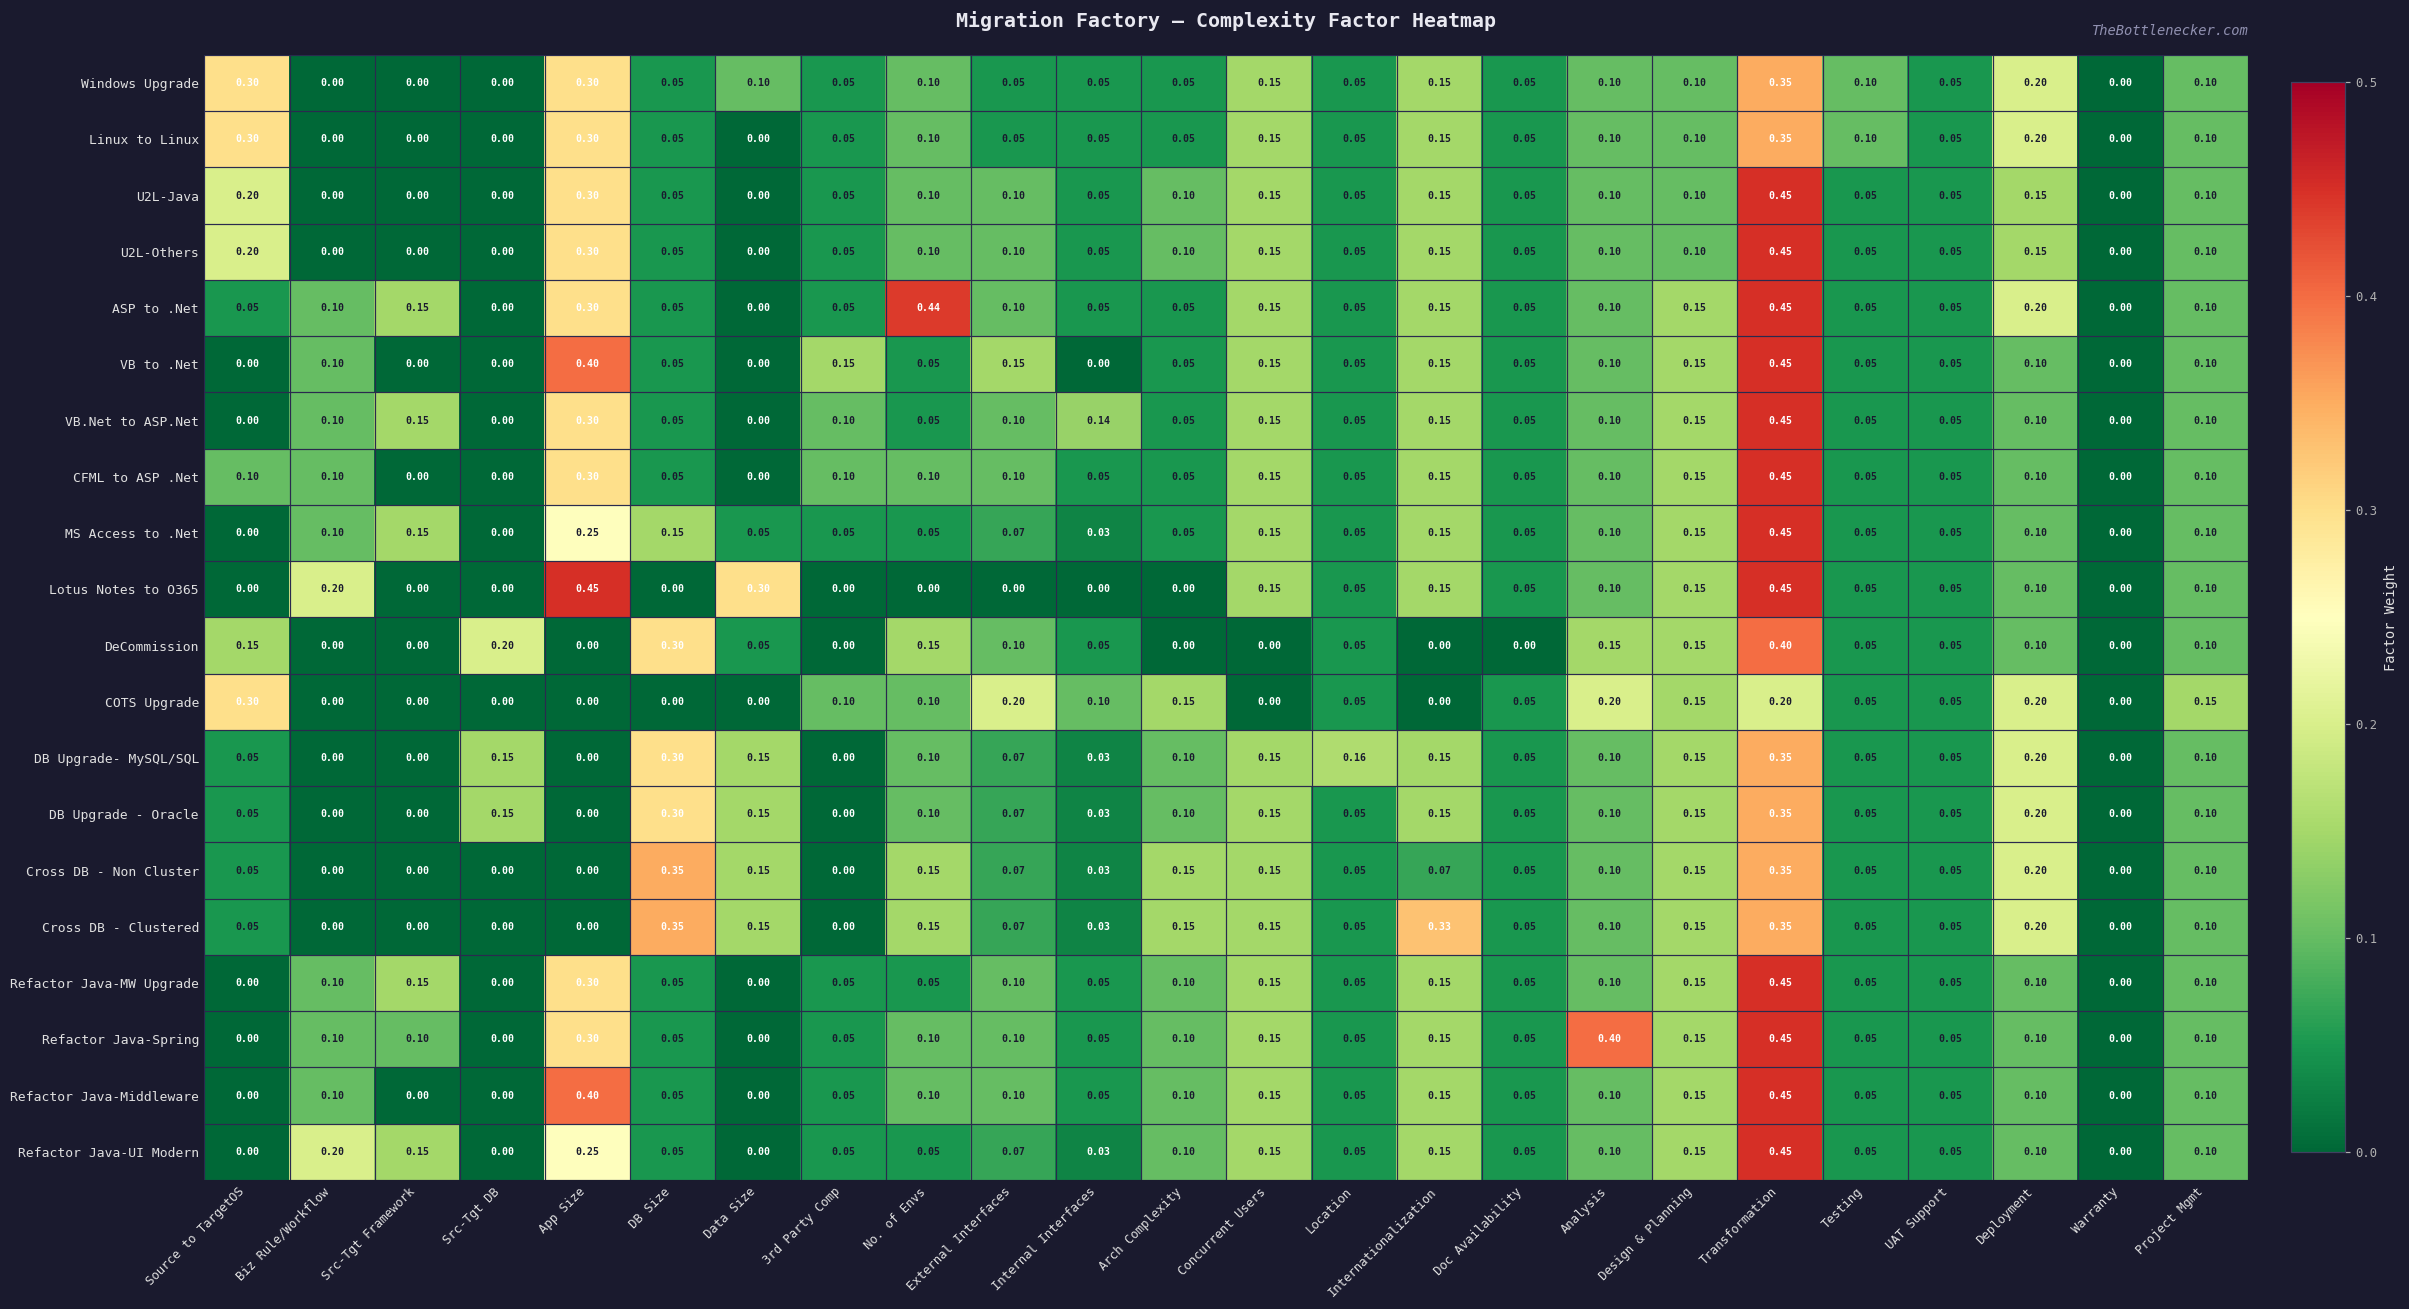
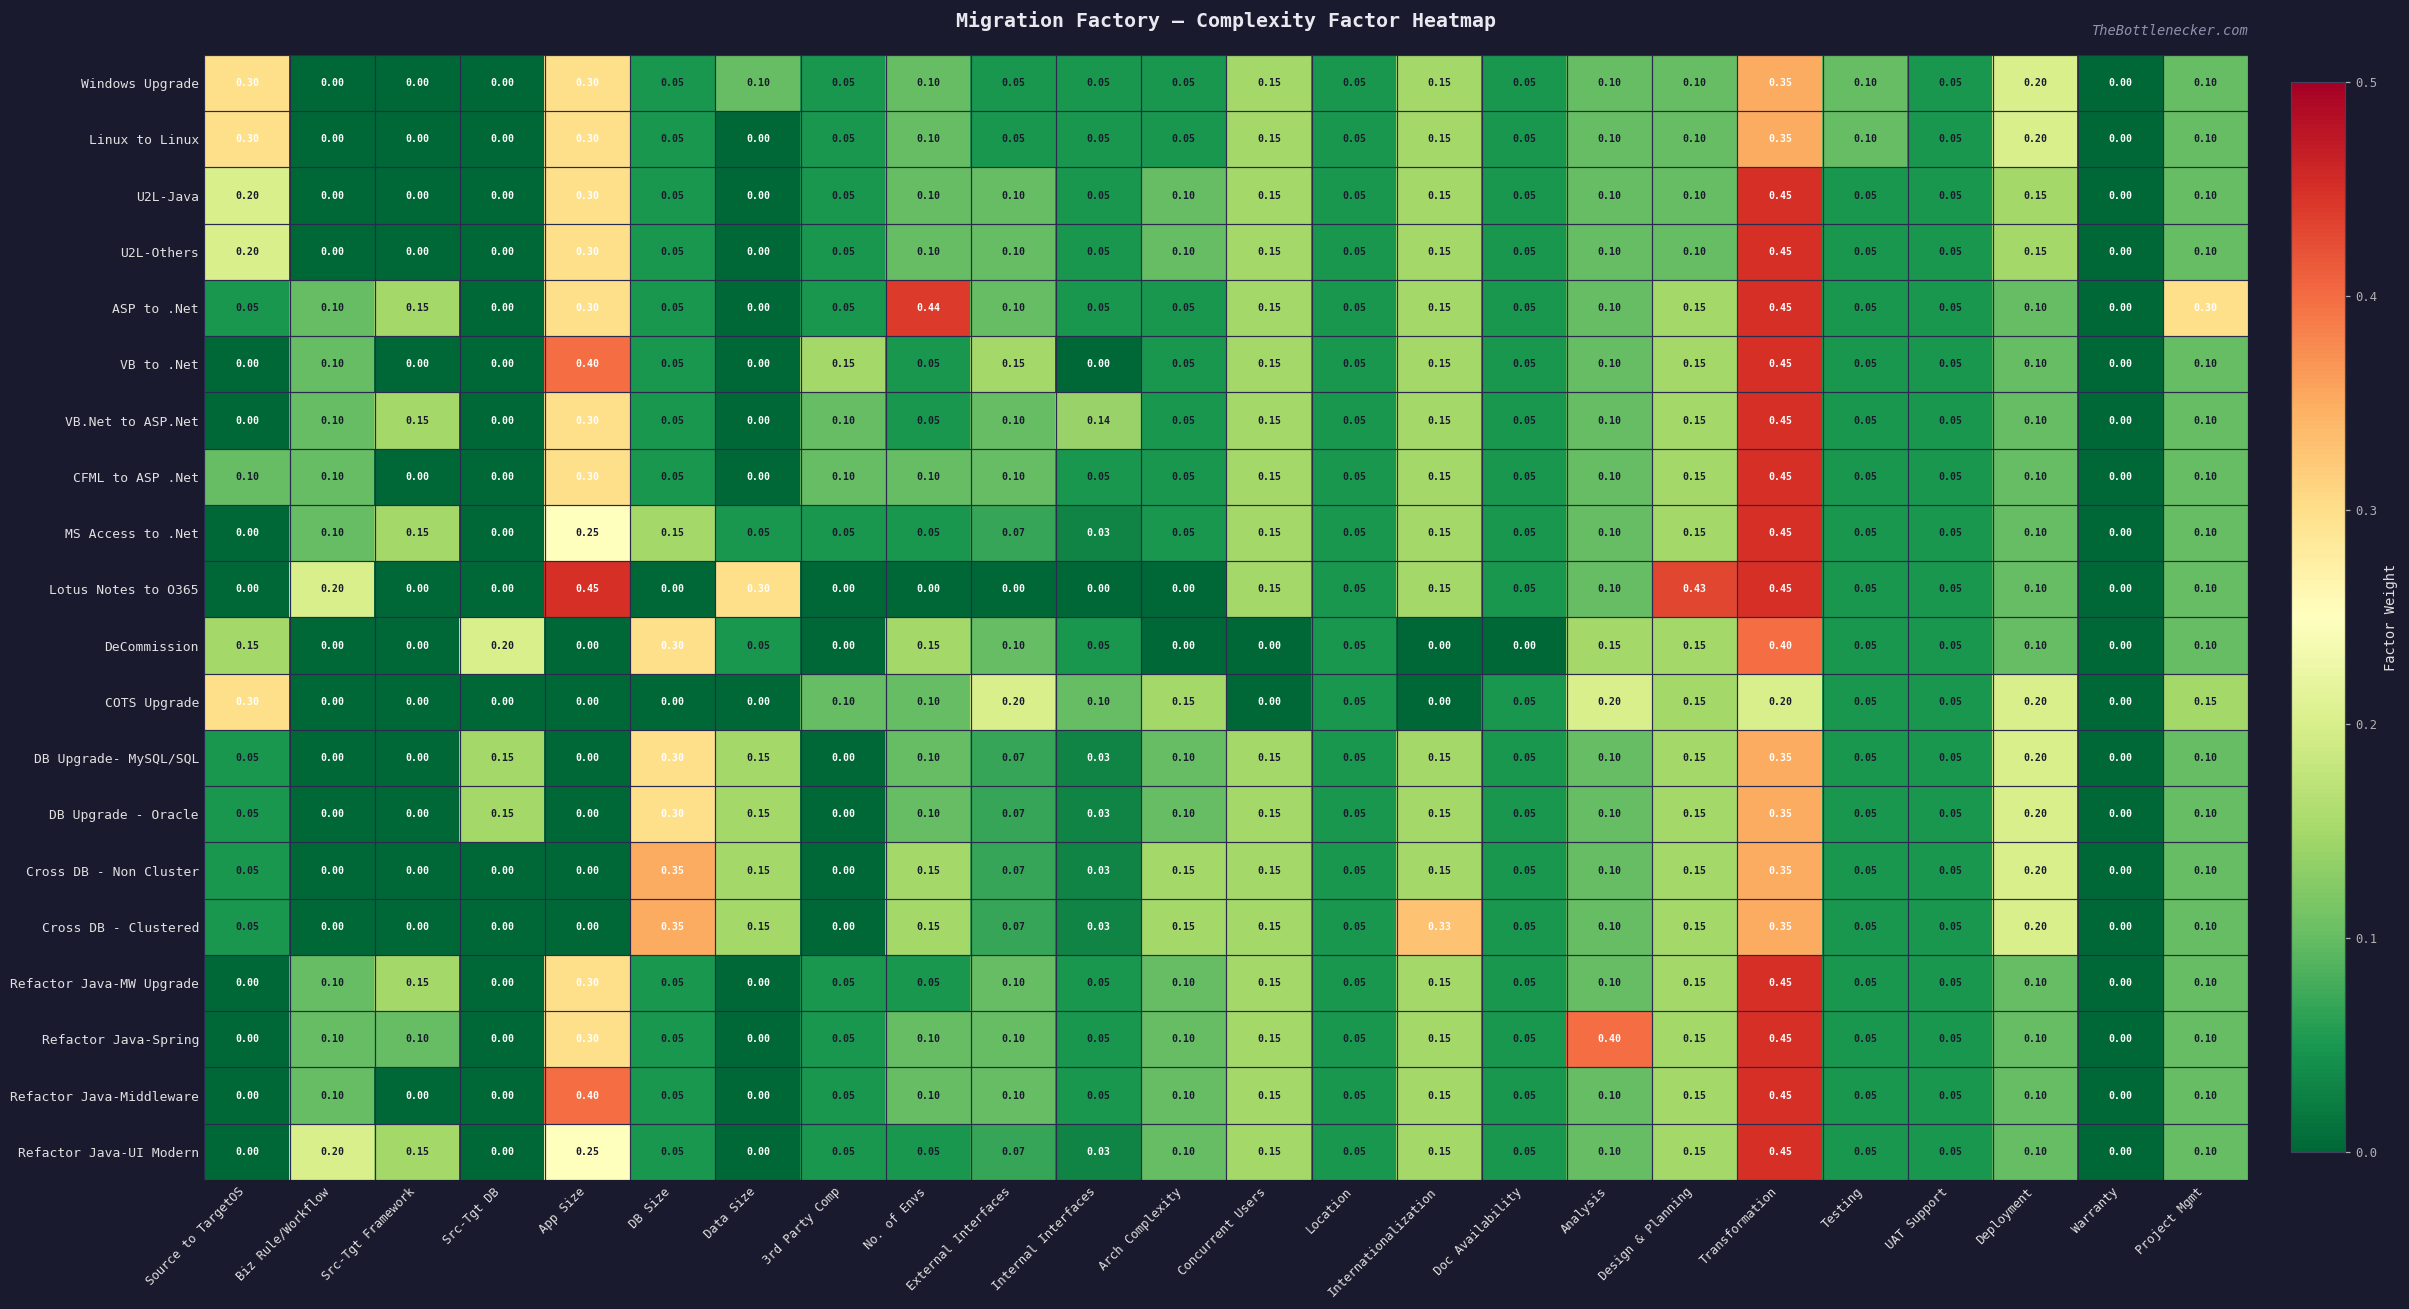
  {
    "ASP to .Net": {
      "Source to TargetOS": 0.05,
      "Biz Rule/Workflow": 0.10,
      "Src-Tgt Framework": 0.15,
      "Src-Tgt DB": 0.00,
      "App Size": 0.30,
      "DB Size": 0.05,
      "Data Size": 0.00,
      "3rd Party Comp": 0.05,
      "No. of Envs": 0.44,
      "External Interfaces": 0.10,
      "Internal Interfaces": 0.05,
      "Arch Complexity": 0.05,
      "Concurrent Users": 0.15,
      "Location": 0.05,
      "Internationalization": 0.15,
      "Doc Availability": 0.05,
      "Analysis": 0.10,
      "Design & Planning": 0.15,
      "Transformation": 0.45,
      "Testing": 0.05,
      "UAT Support": 0.05,
-     "Deployment": 0.20,
+     "Deployment": 0.10,
      "Warranty": 0.00,
-     "Project Mgmt": 0.10
+     "Project Mgmt": 0.30
    },
    "Lotus Notes to O365": {
      "Source to TargetOS": 0.00,
      "Biz Rule/Workflow": 0.20,
      "Src-Tgt Framework": 0.00,
      "Src-Tgt DB": 0.00,
      "App Size": 0.45,
      "DB Size": 0.00,
      "Data Size": 0.30,
      "3rd Party Comp": 0.00,
      "No. of Envs": 0.00,
      "External Interfaces": 0.00,
      "Internal Interfaces": 0.00,
      "Arch Complexity": 0.00,
      "Concurrent Users": 0.15,
      "Location": 0.05,
      "Internationalization": 0.15,
      "Doc Availability": 0.05,
      "Analysis": 0.10,
-     "Design & Planning": 0.15,
+     "Design & Planning": 0.43,
      "Transformation": 0.45,
      "Testing": 0.05,
      "UAT Support": 0.05,
      "Deployment": 0.10,
      "Warranty": 0.00,
      "Project Mgmt": 0.10
    },
    "DB Upgrade- MySQL/SQL": {
      "Source to TargetOS": 0.05,
      "Biz Rule/Workflow": 0.00,
      "Src-Tgt Framework": 0.00,
      "Src-Tgt DB": 0.15,
      "App Size": 0.00,
      "DB Size": 0.30,
      "Data Size": 0.15,
      "3rd Party Comp": 0.00,
      "No. of Envs": 0.10,
      "External Interfaces": 0.07,
      "Internal Interfaces": 0.03,
      "Arch Complexity": 0.10,
      "Concurrent Users": 0.15,
-     "Location": 0.16,
+     "Location": 0.05,
      "Internationalization": 0.15,
      "Doc Availability": 0.05,
      "Analysis": 0.10,
      "Design & Planning": 0.15,
      "Transformation": 0.35,
      "Testing": 0.05,
      "UAT Support": 0.05,
      "Deployment": 0.20,
      "Warranty": 0.00,
      "Project Mgmt": 0.10
    },
    "Cross DB - Non Cluster": {
      "Source to TargetOS": 0.05,
      "Biz Rule/Workflow": 0.00,
      "Src-Tgt Framework": 0.00,
      "Src-Tgt DB": 0.00,
      "App Size": 0.00,
      "DB Size": 0.35,
      "Data Size": 0.15,
      "3rd Party Comp": 0.00,
      "No. of Envs": 0.15,
      "External Interfaces": 0.07,
      "Internal Interfaces": 0.03,
      "Arch Complexity": 0.15,
      "Concurrent Users": 0.15,
      "Location": 0.05,
-     "Internationalization": 0.07,
+     "Internationalization": 0.15,
      "Doc Availability": 0.05,
      "Analysis": 0.10,
      "Design & Planning": 0.15,
      "Transformation": 0.35,
      "Testing": 0.05,
      "UAT Support": 0.05,
      "Deployment": 0.20,
      "Warranty": 0.00,
      "Project Mgmt": 0.10
    }
  }
